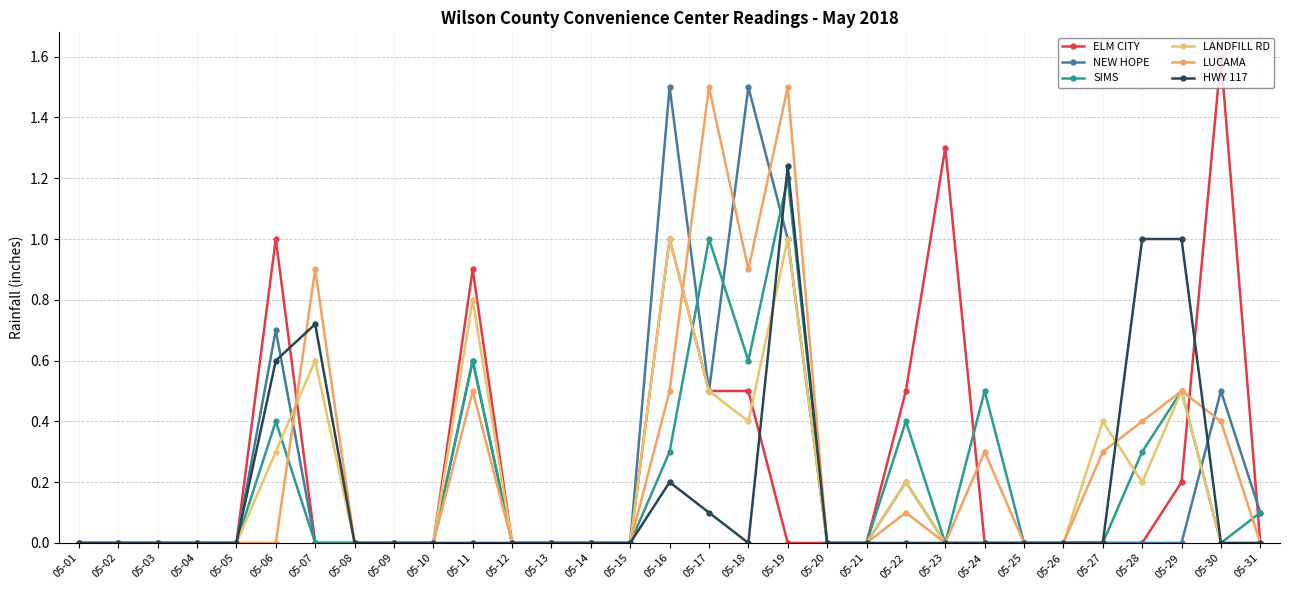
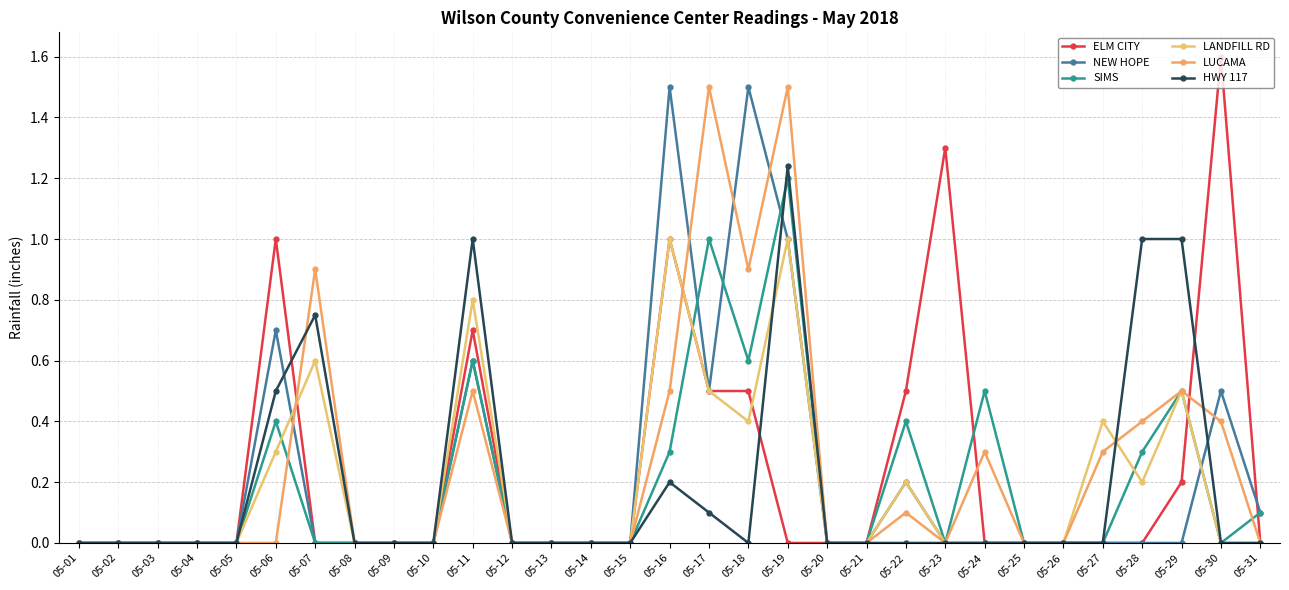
  {
    "ELM CITY": {
      "05-06": 1.0,
-     "05-11": 0.9,
+     "05-11": 0.7,
      "05-18": 0.5,
      "05-19": 0.0,
      "05-22": 0.5,
      "05-23": 1.3,
      "05-29": 0.2
    },
    "HWY 117": {
-     "05-06": 0.6,
-     "05-07": 0.72,
-     "05-11": 0,
+     "05-06": 0.5,
+     "05-07": 0.75,
+     "05-11": 1,
      "05-16": 0.20,
      "05-17": 0.10,
      "05-18": 0.00,
      "05-19": 1.24,
      "05-22": 0.00,
      "05-28": 1.00,
      "05-29": 1.00
    }
  }
